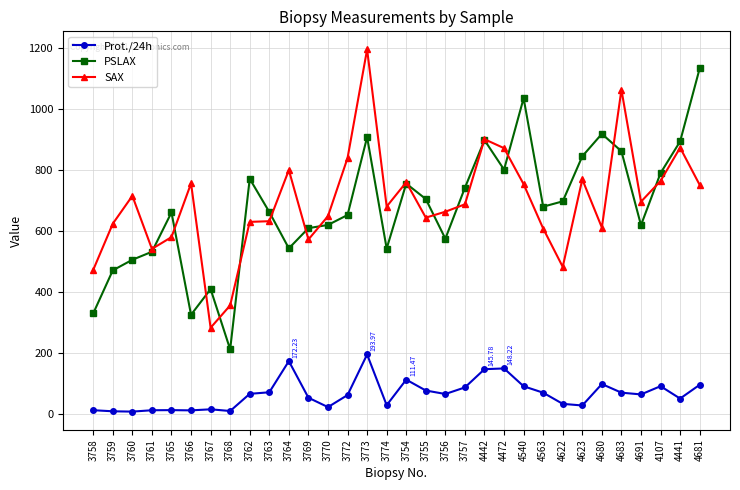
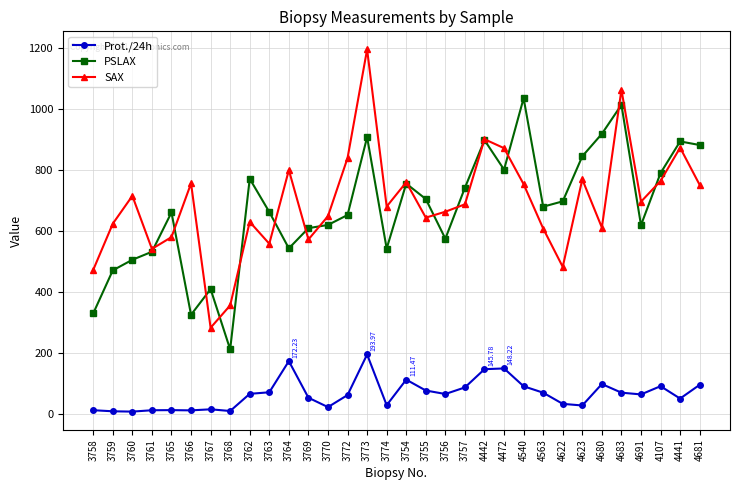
  {
    "Prot./24h": {
      "3764": 172.23,
      "3773": 193.97,
      "3754": 111.47,
      "4442": 145.78,
      "4472": 148.22
    },
    "PSLAX": {
      "3758": 330,
      "3759": 470,
      "3760": 500,
      "3761": 530,
      "3765": 660,
      "3766": 320,
      "3767": 410,
      "3768": 210,
      "3762": 770,
      "3763": 660,
      "3764": 540,
      "3769": 610,
      "3770": 620,
      "3772": 650,
      "3773": 910,
      "3774": 540,
      "3755": 700,
      "3756": 570,
      "3757": 740,
      "4472": 800,
      "4540": 1030,
      "4563": 680,
      "4622": 700,
      "4623": 840,
      "4680": 920,
-     "4683": 860,
+     "4683": 1010,
      "4691": 620,
      "4107": 790,
      "4441": 890,
-     "4681": 1130
+     "4681": 880
    },
    "SAX": {
      "3758": 470,
      "3759": 620,
      "3760": 710,
      "3761": 540,
      "3765": 580,
      "3766": 750,
      "3767": 280,
      "3768": 350,
      "3762": 630,
-     "3763": 630,
+     "3763": 560,
      "3764": 800,
      "3769": 570,
      "3770": 650,
      "3772": 840,
      "3773": 1190,
      "3774": 680,
      "3755": 640,
      "3756": 660,
      "3757": 690,
      "4472": 870,
      "4540": 750,
      "4563": 610,
      "4622": 480,
      "4623": 770,
      "4680": 610,
      "4683": 1060,
      "4691": 690,
      "4107": 760,
      "4441": 870,
      "4681": 750
    }
  }
